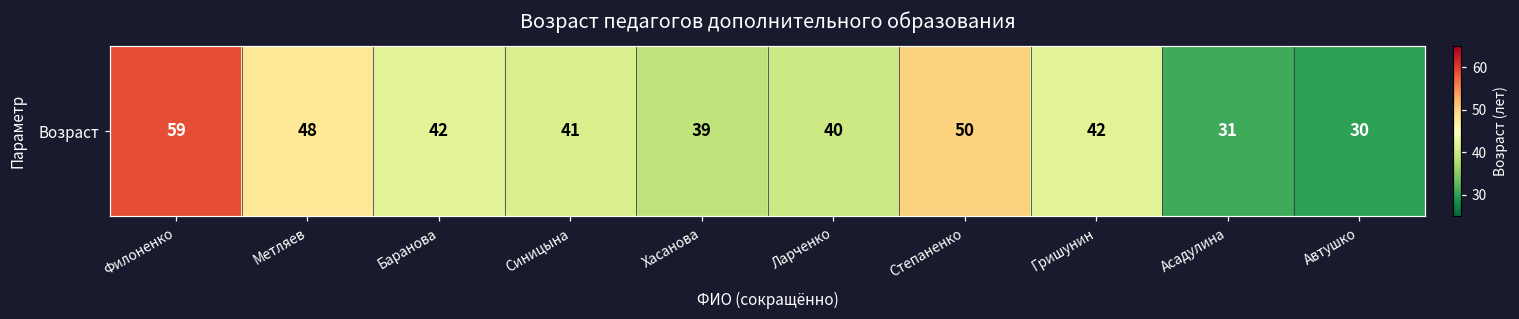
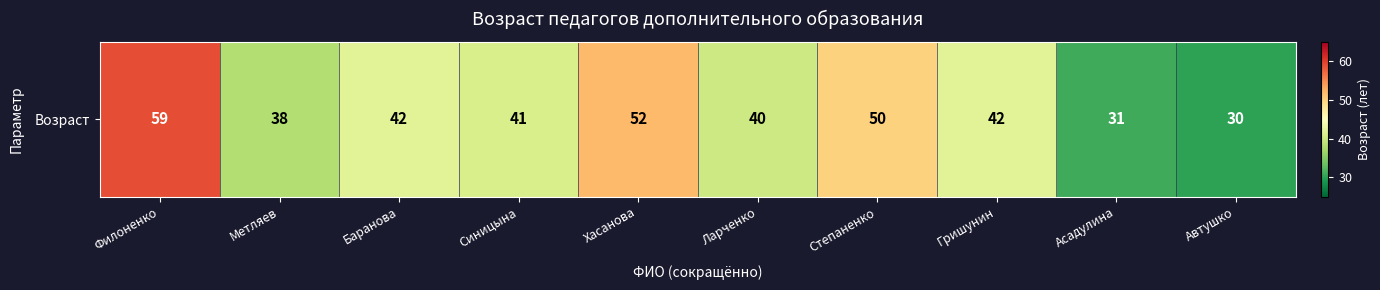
  {
    "Возраст": {
      "Филоненко": 59,
-     "Метляев": 48,
+     "Метляев": 38,
      "Баранова": 42,
      "Синицына": 41,
-     "Хасанова": 39,
+     "Хасанова": 52,
      "Ларченко": 40,
      "Степаненко": 50,
      "Гришунин": 42,
      "Асадулина": 31,
      "Автушко": 30
    }
  }
